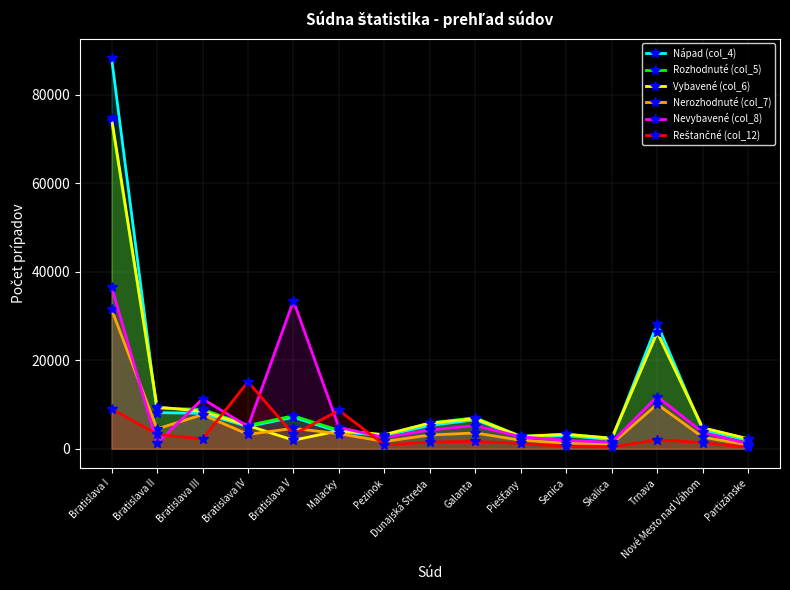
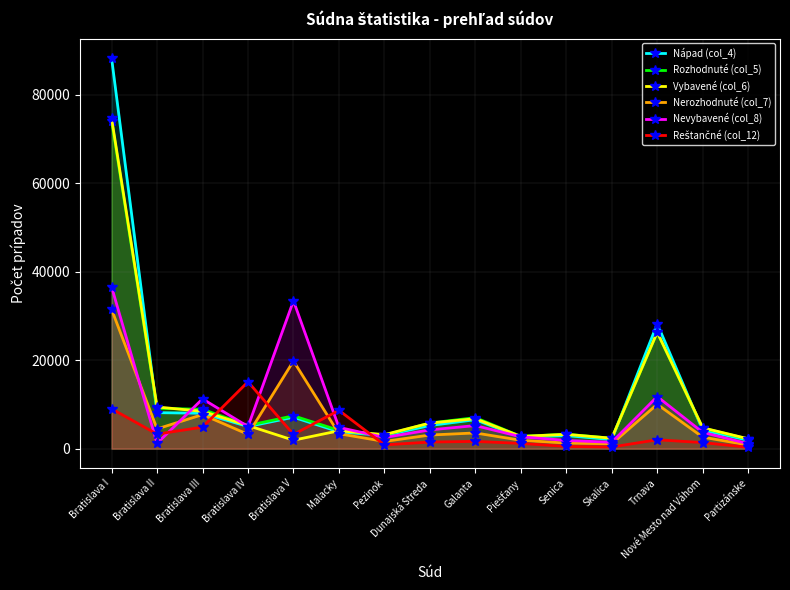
  {
    "Nápad (col_4)": {
      "Bratislava I": 88000,
      "Bratislava II": 8000,
      "Trnava": 28000
    },
    "Vybavené (col_6)": {
      "Bratislava V": 2000
    },
    "Nerozhodnuté (col_7)": {
      "Bratislava I": 31000,
      "Bratislava II": 4000,
      "Bratislava IV": 3000,
-     "Bratislava V": 5000,
+     "Bratislava V": 20000,
      "Pezinok": 2000,
      "Dunajská Streda": 3000,
      "Galanta": 4000,
      "Piešťany": 2000,
      "Senica": 1000,
      "Trnava": 10000,
      "Nové Mesto nad Váhom": 3000
    },
    "Nevybavené (col_8)": {
      "Bratislava I": 37000,
      "Bratislava II": 1000,
      "Bratislava III": 11000,
      "Bratislava V": 33000,
      "Malacky": 5000,
      "Dunajská Streda": 4000,
      "Galanta": 5000,
      "Senica": 2000,
      "Trnava": 12000
    },
    "Reštančné (col_12)": {
      "Bratislava I": 9000,
      "Bratislava II": 3000,
-     "Bratislava III": 2000,
+     "Bratislava III": 5000,
      "Bratislava IV": 15000,
      "Bratislava V": 3000,
      "Malacky": 9000,
      "Pezinok": 1000,
      "Dunajská Streda": 1000,
      "Galanta": 2000,
      "Piešťany": 1000,
      "Senica": 0,
      "Skalica": 0,
      "Trnava": 2000,
      "Nové Mesto nad Váhom": 1000
    }
  }
